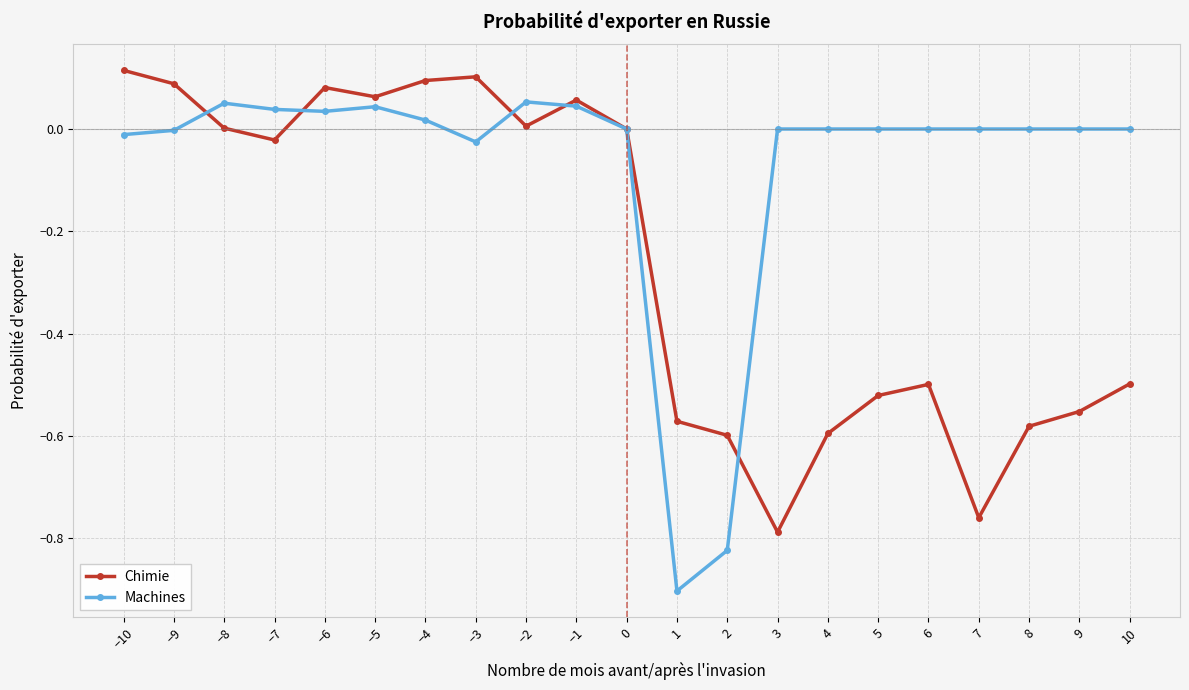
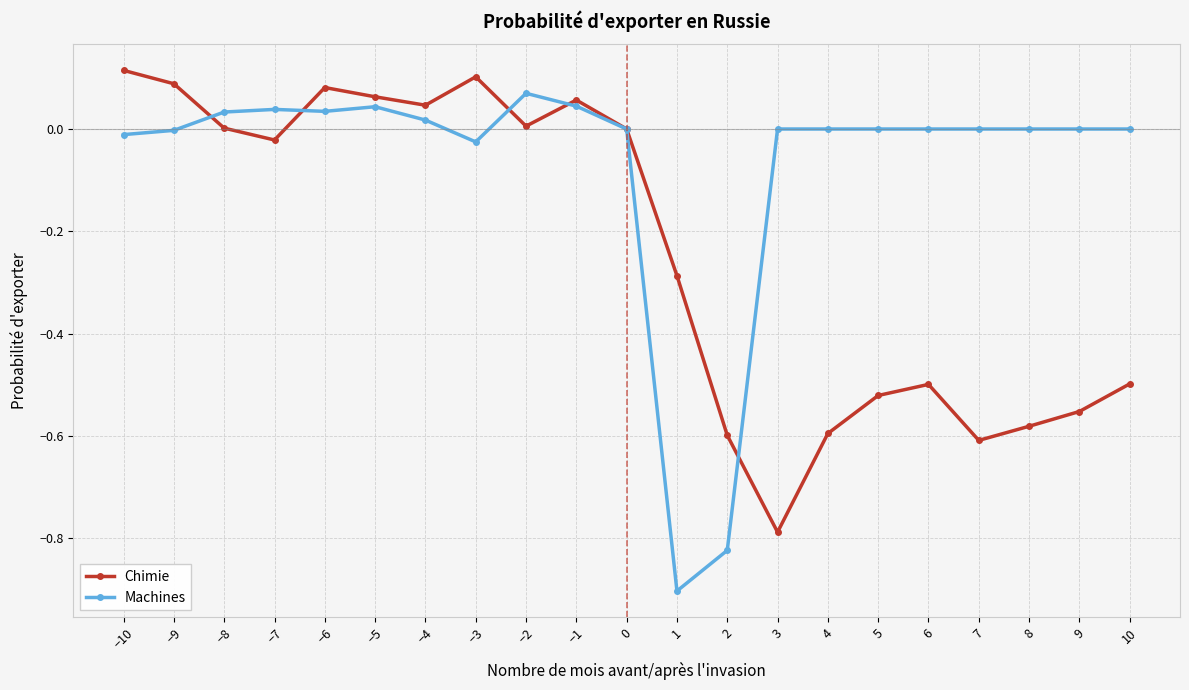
  {
    "Chimie": {
      "−10": 0.11,
      "−9": 0.09,
      "−8": 0.00,
      "−7": -0.02,
      "−6": 0.08,
      "−5": 0.06,
-     "−4": 0.09,
+     "−4": 0.05,
      "−3": 0.10,
      "−2": 0.01,
      "−1": 0.06,
-     "1": -0.57,
+     "1": -0.29,
      "2": -0.60,
      "3": -0.79,
      "4": -0.59,
      "5": -0.52,
      "6": -0.50,
-     "7": -0.76,
+     "7": -0.61,
      "8": -0.58,
      "9": -0.55,
      "10": -0.50
    },
    "Machines": {
      "−10": -0.01,
      "−9": 0.00,
-     "−8": 0.05,
+     "−8": 0.03,
      "−7": 0.04,
      "−6": 0.03,
      "−5": 0.04,
      "−4": 0.02,
      "−3": -0.03,
-     "−2": 0.05,
+     "−2": 0.07,
      "−1": 0.04,
      "1": -0.90,
      "2": -0.82,
      "3": 0.00,
      "4": 0.00,
      "5": 0.00,
      "6": 0.00,
      "7": 0.00,
      "8": 0.00,
      "9": 0.00,
      "10": 0.00
    }
  }
